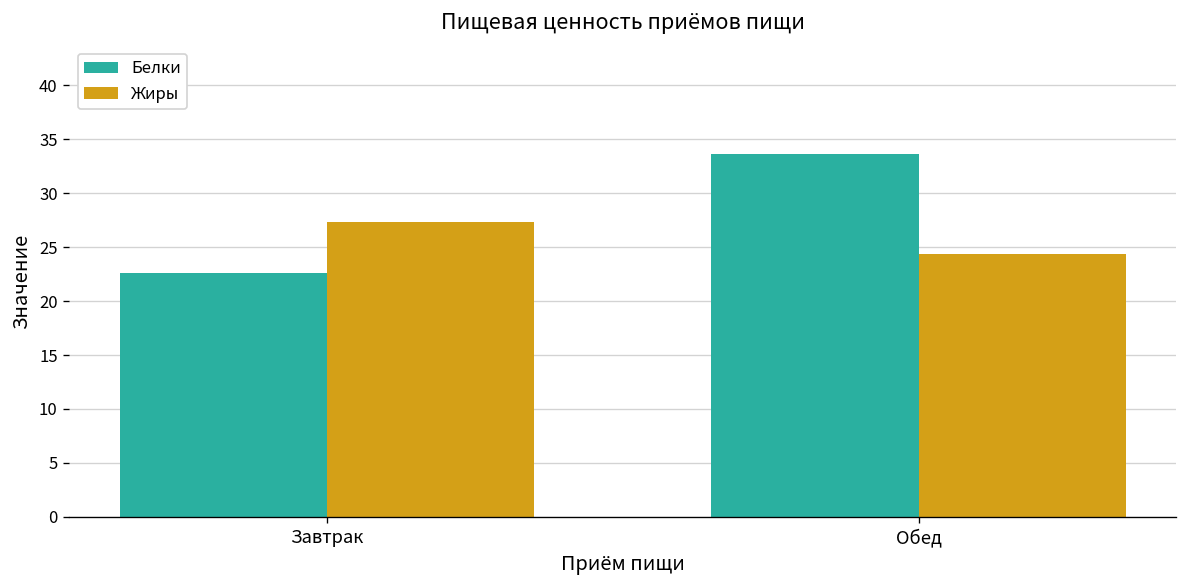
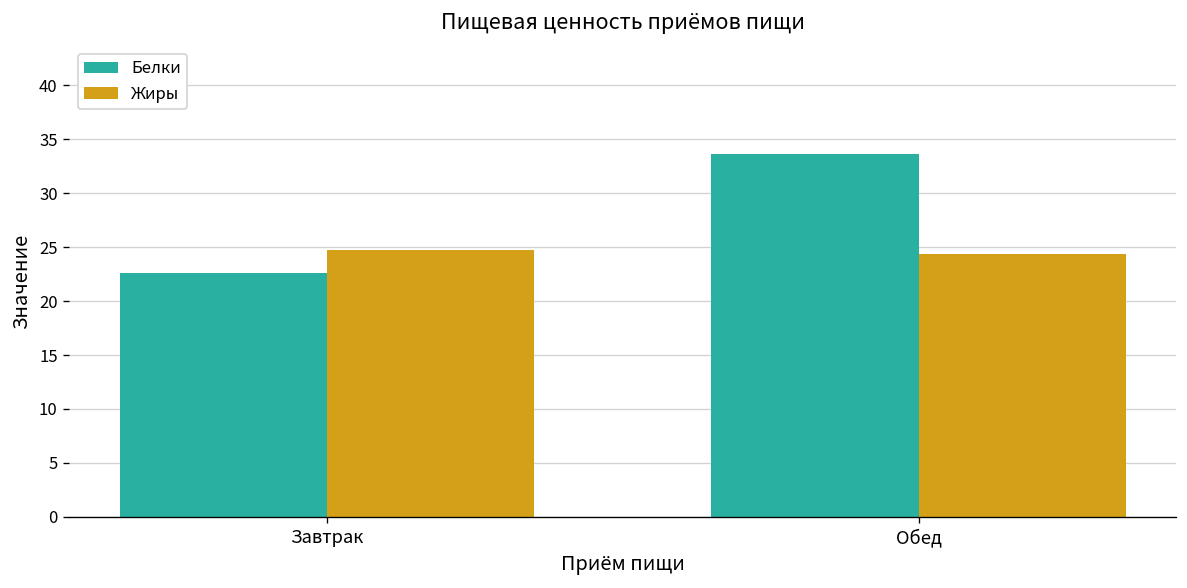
  {
    "Белки": {
      "Завтрак": 23,
      "Обед": 34
    },
    "Жиры": {
-     "Завтрак": 27,
+     "Завтрак": 25,
      "Обед": 24
    }
  }
